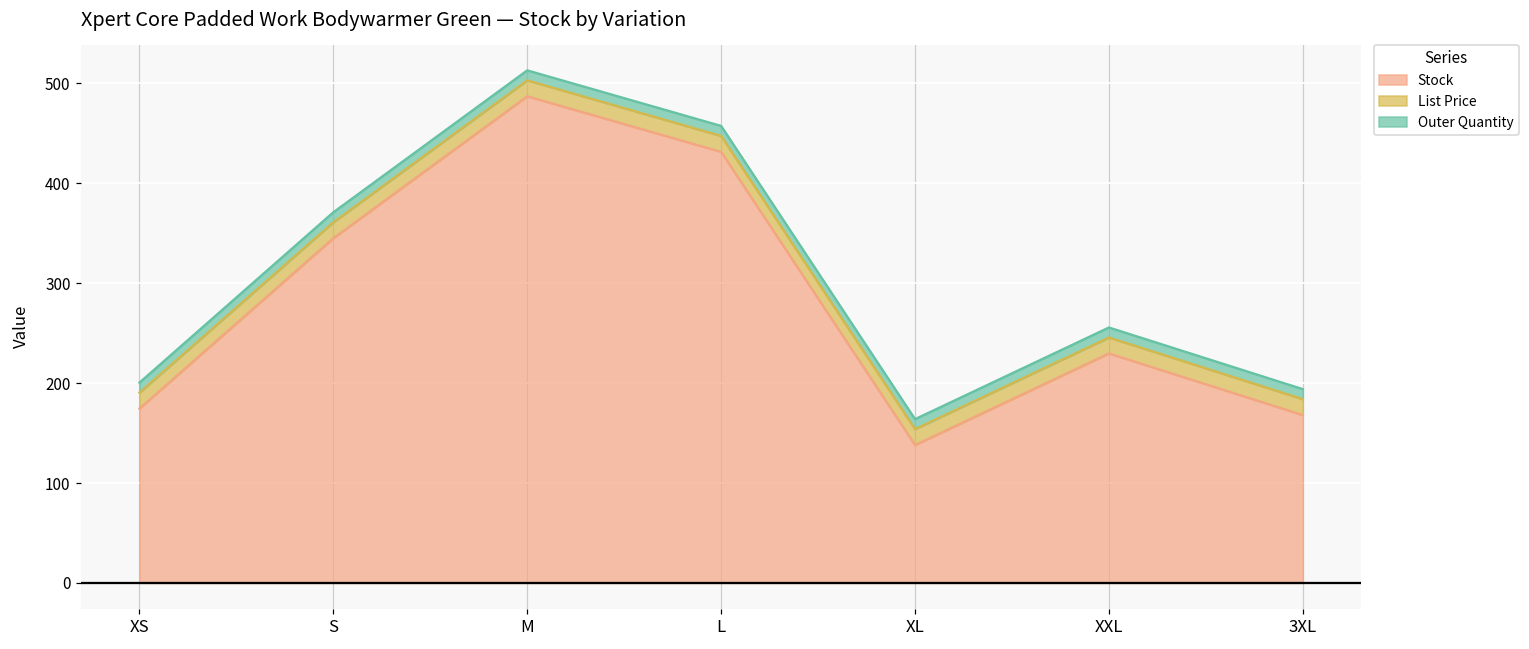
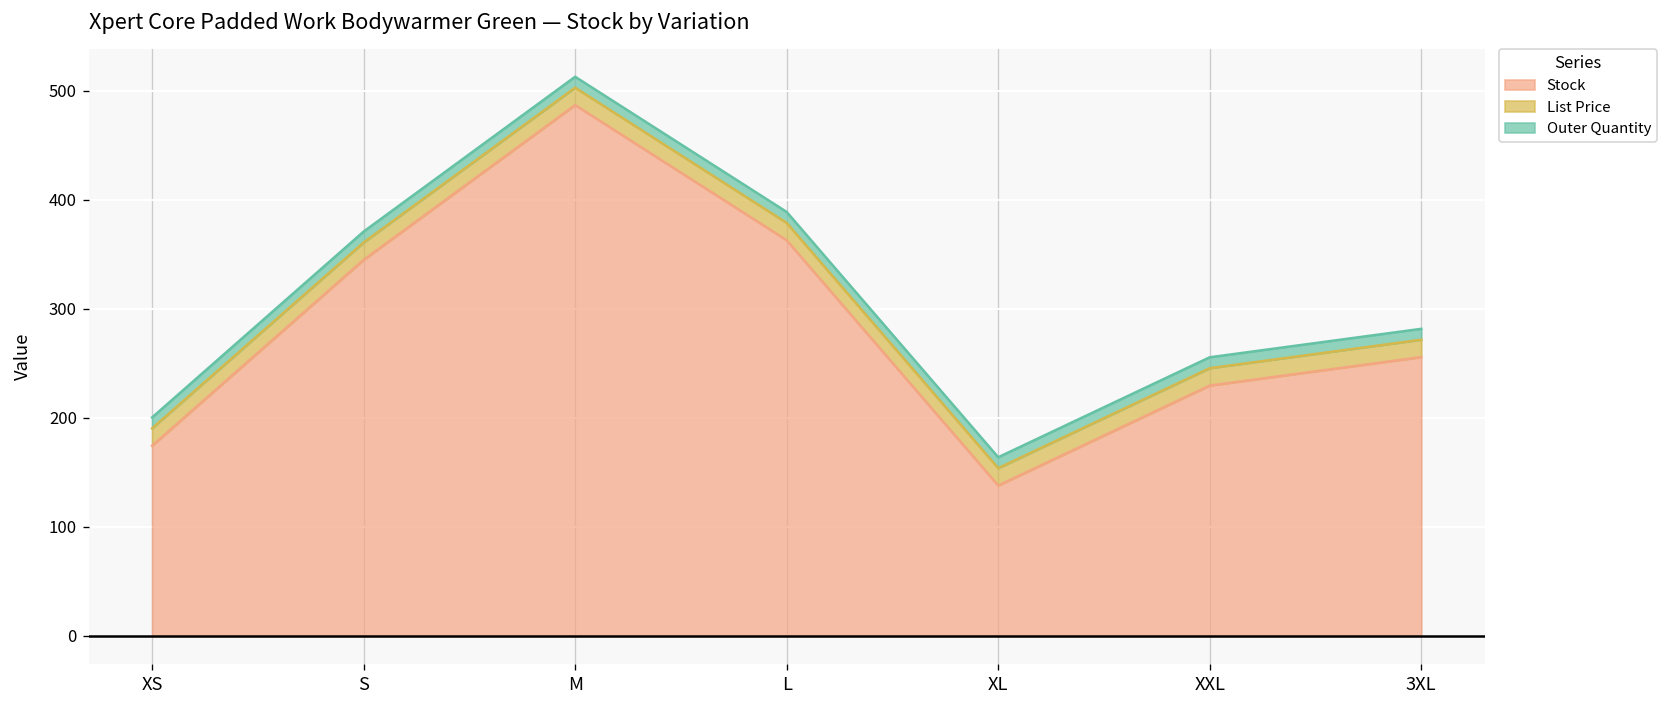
  {
    "Stock": {
      "XS": 170,
      "S": 350,
      "M": 490,
-     "L": 430,
+     "L": 360,
      "XL": 140,
      "XXL": 230,
-     "3XL": 170
+     "3XL": 260
    },
    "List Price": {
      "XS": 20,
      "S": 20,
      "M": 20,
      "L": 20,
      "XL": 20,
      "XXL": 20,
      "3XL": 20
    },
    "Outer Quantity": {
      "XS": 10,
      "S": 10,
      "M": 10,
      "L": 10,
      "XL": 10,
      "XXL": 10,
      "3XL": 10
    }
  }
